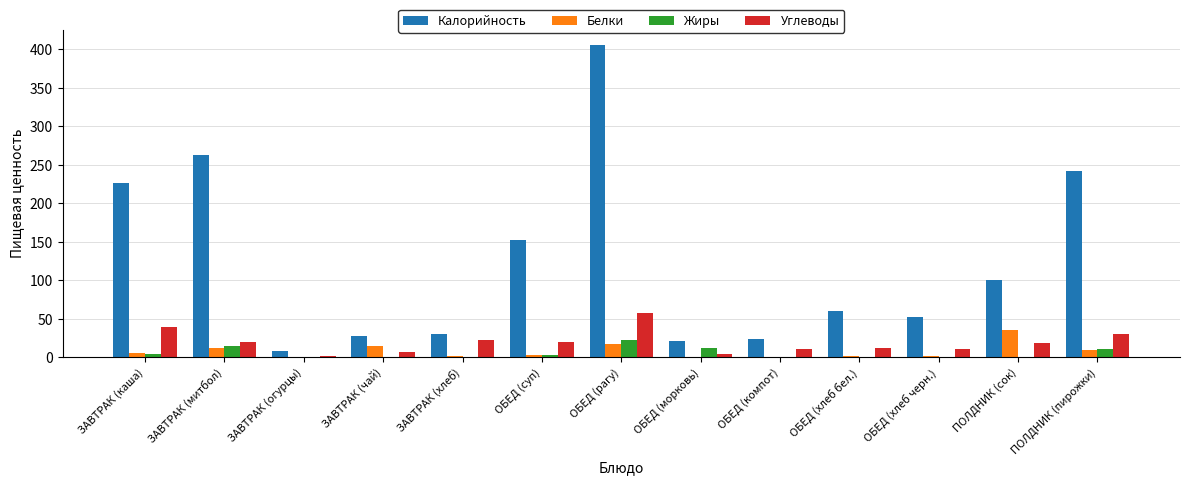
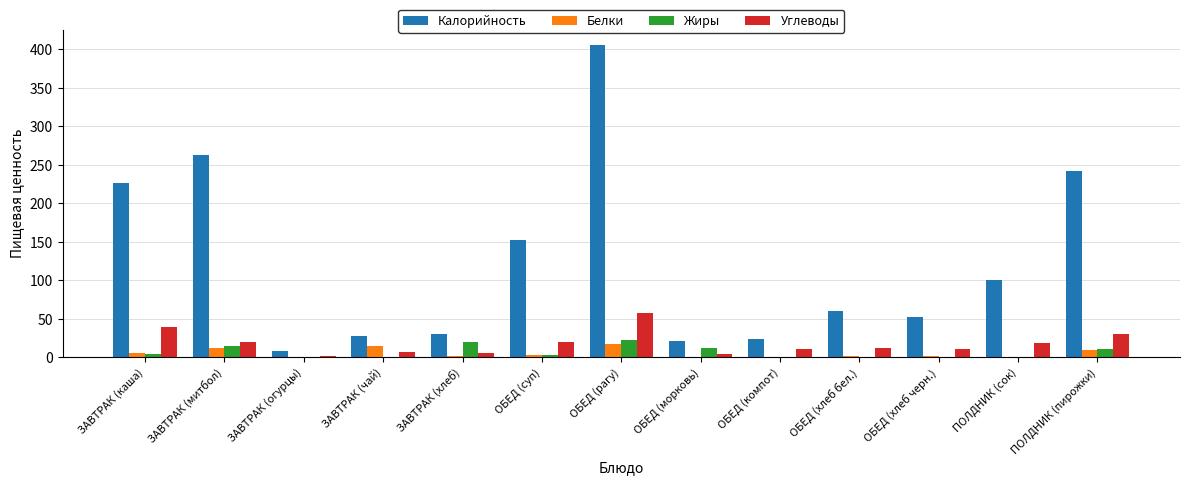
  {
    "Калорийность": {
      "ЗАВТРАК (каша)": 230,
      "ЗАВТРАК (митбол)": 260,
      "ЗАВТРАК (огурцы)": 10,
      "ЗАВТРАК (чай)": 30,
      "ЗАВТРАК (хлеб)": 30,
      "ОБЕД (суп)": 150,
      "ОБЕД (рагу)": 410,
      "ОБЕД (морковь)": 20,
      "ОБЕД (компот)": 20,
      "ОБЕД (хлеб бел.)": 60,
      "ОБЕД (хлеб черн.)": 50,
      "ПОЛДНИК (сок)": 100,
      "ПОЛДНИК (пирожки)": 240
    },
    "Белки": {
      "ЗАВТРАК (каша)": 10,
      "ЗАВТРАК (митбол)": 10,
      "ЗАВТРАК (чай)": 10,
      "ОБЕД (суп)": 0,
      "ОБЕД (рагу)": 20,
-     "ПОЛДНИК (сок)": 40,
+     "ПОЛДНИК (сок)": 0,
      "ПОЛДНИК (пирожки)": 10
    },
    "Жиры": {
      "ЗАВТРАК (каша)": 0,
      "ЗАВТРАК (митбол)": 10,
-     "ЗАВТРАК (хлеб)": 0,
+     "ЗАВТРАК (хлеб)": 20,
      "ОБЕД (рагу)": 20,
      "ОБЕД (морковь)": 10,
      "ОБЕД (компот)": 0,
      "ПОЛДНИК (пирожки)": 10
    },
    "Углеводы": {
      "ЗАВТРАК (каша)": 40,
      "ЗАВТРАК (митбол)": 20,
      "ЗАВТРАК (чай)": 10,
-     "ЗАВТРАК (хлеб)": 20,
+     "ЗАВТРАК (хлеб)": 10,
      "ОБЕД (суп)": 20,
      "ОБЕД (рагу)": 60,
      "ОБЕД (морковь)": 0,
      "ОБЕД (компот)": 10,
      "ОБЕД (хлеб бел.)": 10,
      "ОБЕД (хлеб черн.)": 10,
      "ПОЛДНИК (сок)": 20,
      "ПОЛДНИК (пирожки)": 30
    }
  }
